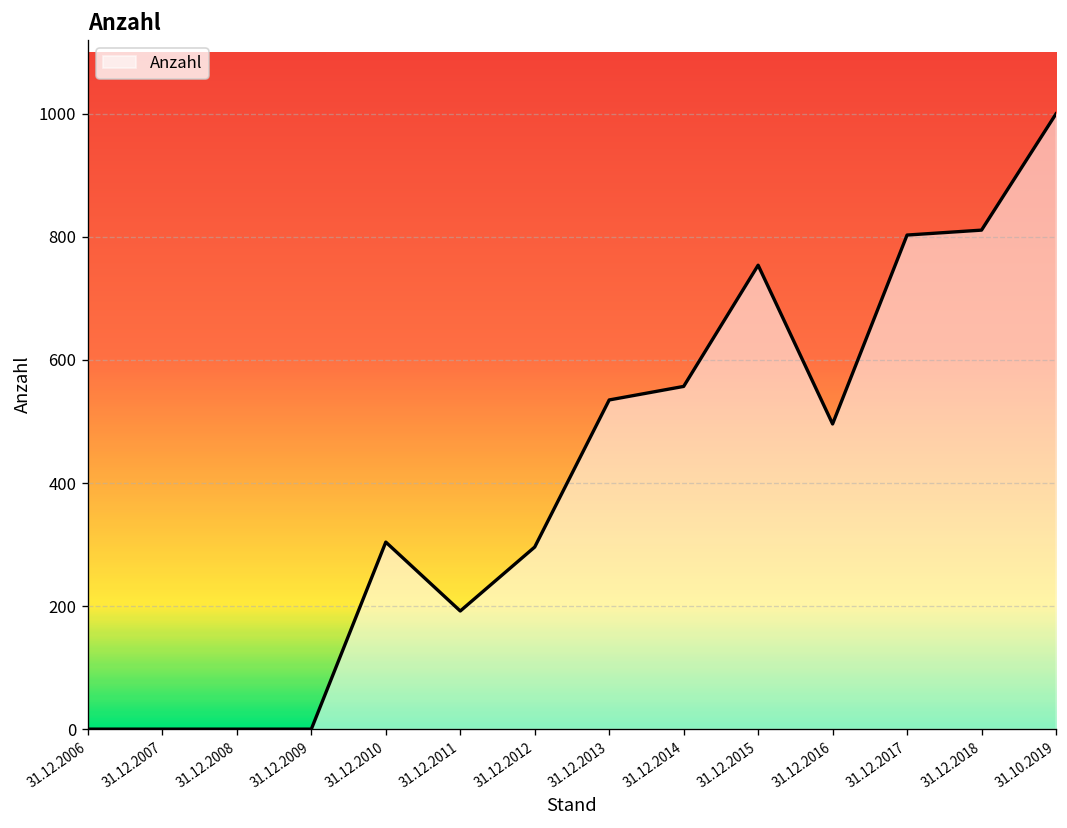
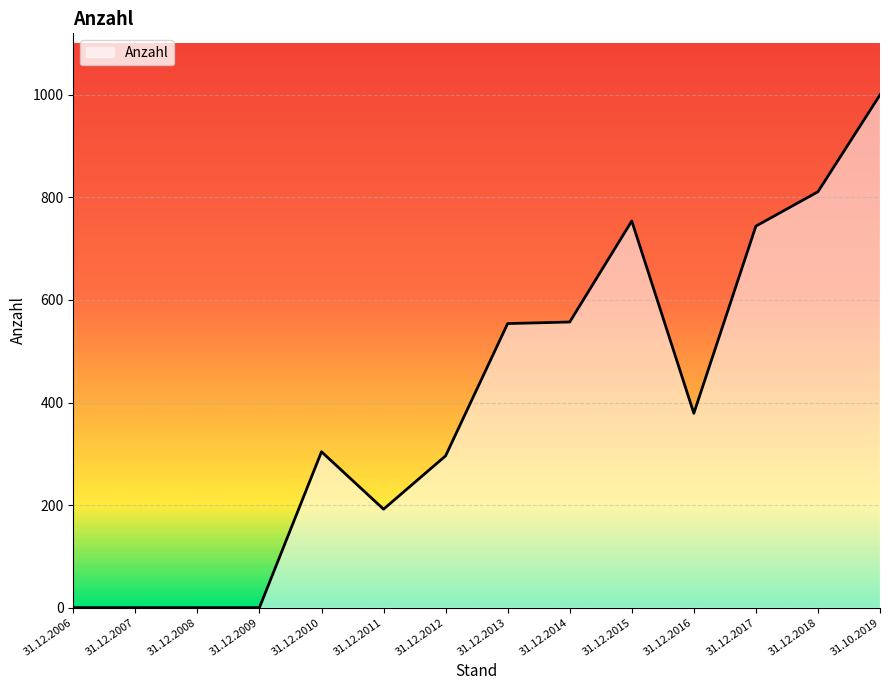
  {
    "31.12.2006": 0,
    "31.12.2007": 0,
    "31.12.2008": 0,
    "31.12.2009": 0,
    "31.12.2010": 300,
    "31.12.2011": 190,
    "31.12.2012": 300,
-   "31.12.2013": 540,
+   "31.12.2013": 550,
    "31.12.2014": 560,
    "31.12.2015": 750,
-   "31.12.2016": 500,
-   "31.12.2017": 800,
+   "31.12.2016": 380,
+   "31.12.2017": 740,
    "31.12.2018": 810,
    "31.10.2019": 1000
  }
